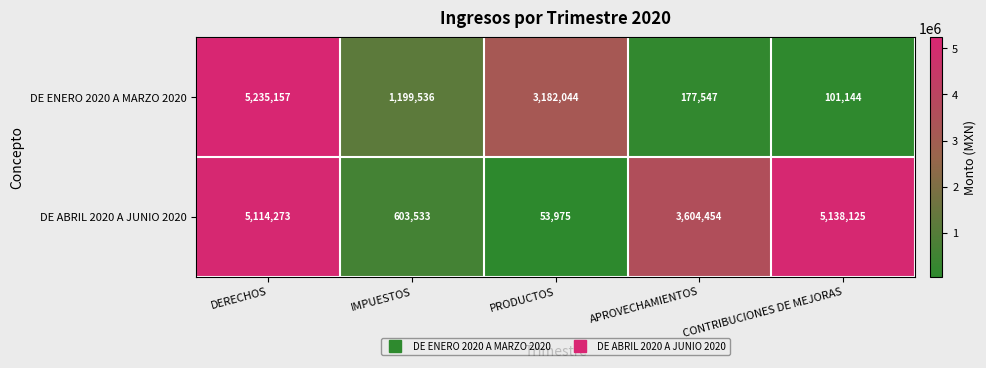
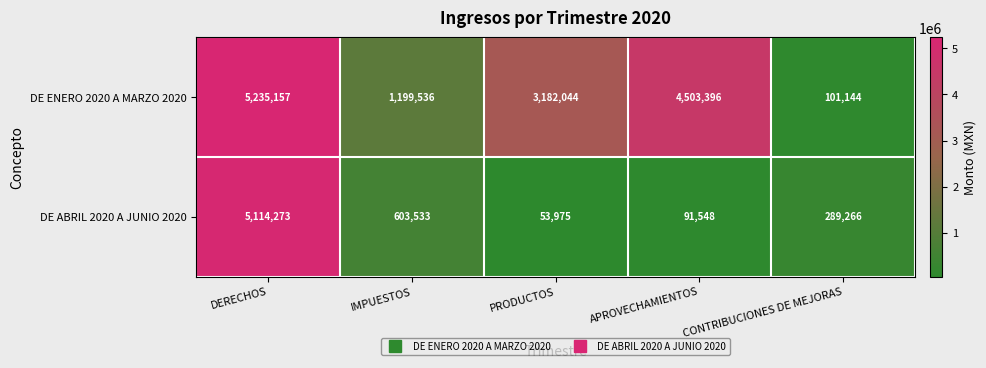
  {
    "DE ENERO 2020 A MARZO 2020": {
      "DERECHOS": "5,235,157",
      "IMPUESTOS": "1,199,536",
      "PRODUCTOS": "3,182,044",
-     "APROVECHAMIENTOS": "177,547",
+     "APROVECHAMIENTOS": "4,503,396",
      "CONTRIBUCIONES DE MEJORAS": "101,144"
    },
    "DE ABRIL 2020 A JUNIO 2020": {
      "DERECHOS": "5,114,273",
      "IMPUESTOS": "603,533",
      "PRODUCTOS": "53,975",
-     "APROVECHAMIENTOS": "3,604,454",
-     "CONTRIBUCIONES DE MEJORAS": "5,138,125"
+     "APROVECHAMIENTOS": "91,548",
+     "CONTRIBUCIONES DE MEJORAS": "289,266"
    }
  }
